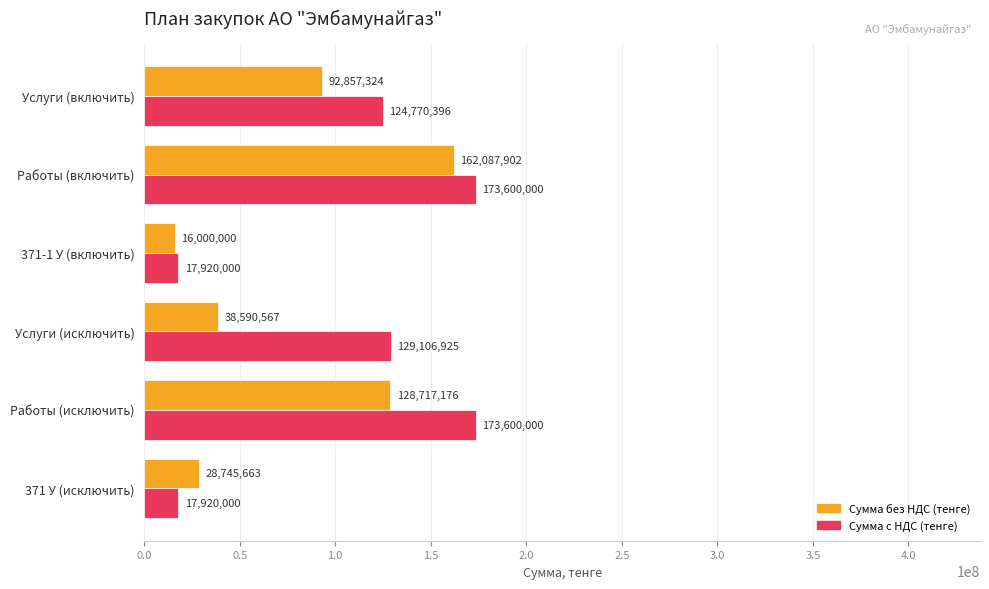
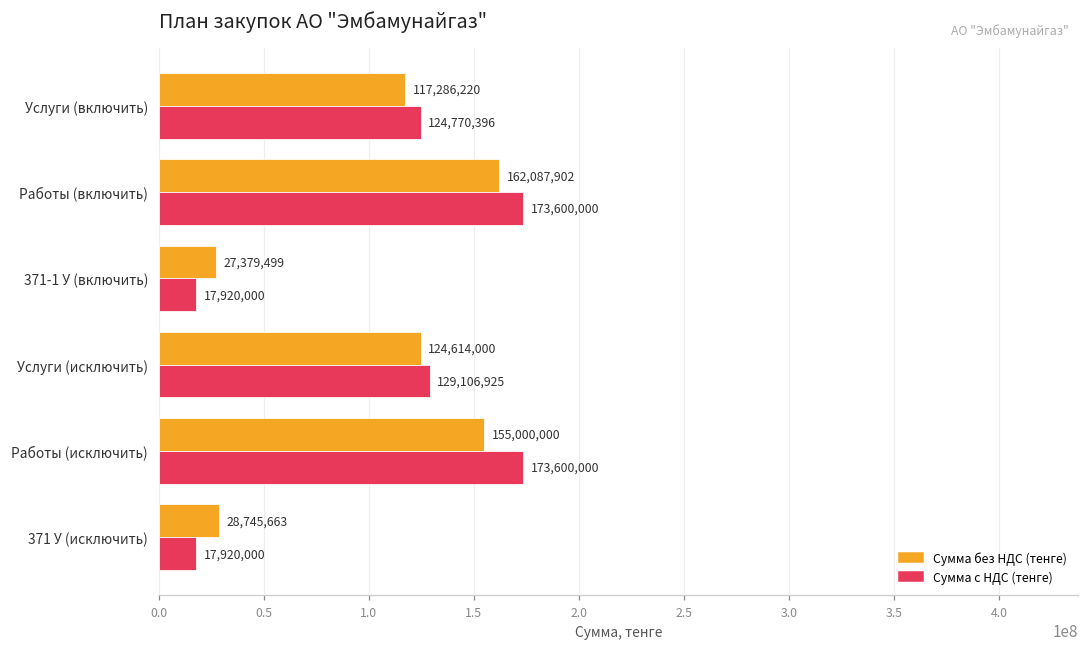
  {
    "Сумма без НДС (тенге)": {
-     "Услуги (включить)": "92,857,324",
+     "Услуги (включить)": "117,286,220",
      "Работы (включить)": "162,087,902",
-     "371-1 У (включить)": "16,000,000",
-     "Услуги (исключить)": "38,590,567",
-     "Работы (исключить)": "128,717,176",
+     "371-1 У (включить)": "27,379,499",
+     "Услуги (исключить)": "124,614,000",
+     "Работы (исключить)": "155,000,000",
      "371 У (исключить)": "28,745,663"
    },
    "Сумма с НДС (тенге)": {
      "Услуги (включить)": "124,770,396",
      "Работы (включить)": "173,600,000",
      "371-1 У (включить)": "17,920,000",
      "Услуги (исключить)": "129,106,925",
      "Работы (исключить)": "173,600,000",
      "371 У (исключить)": "17,920,000"
    }
  }
